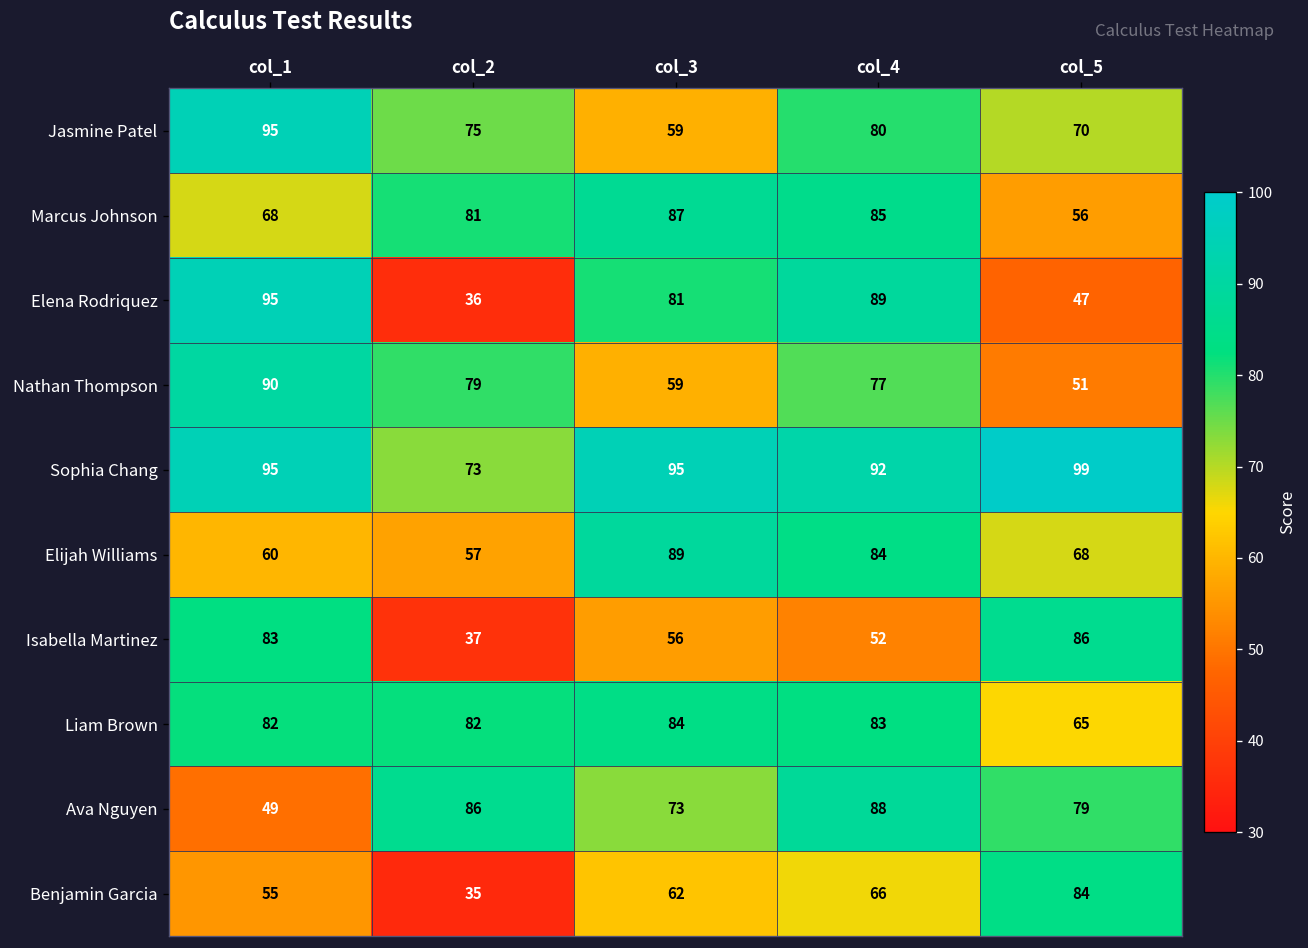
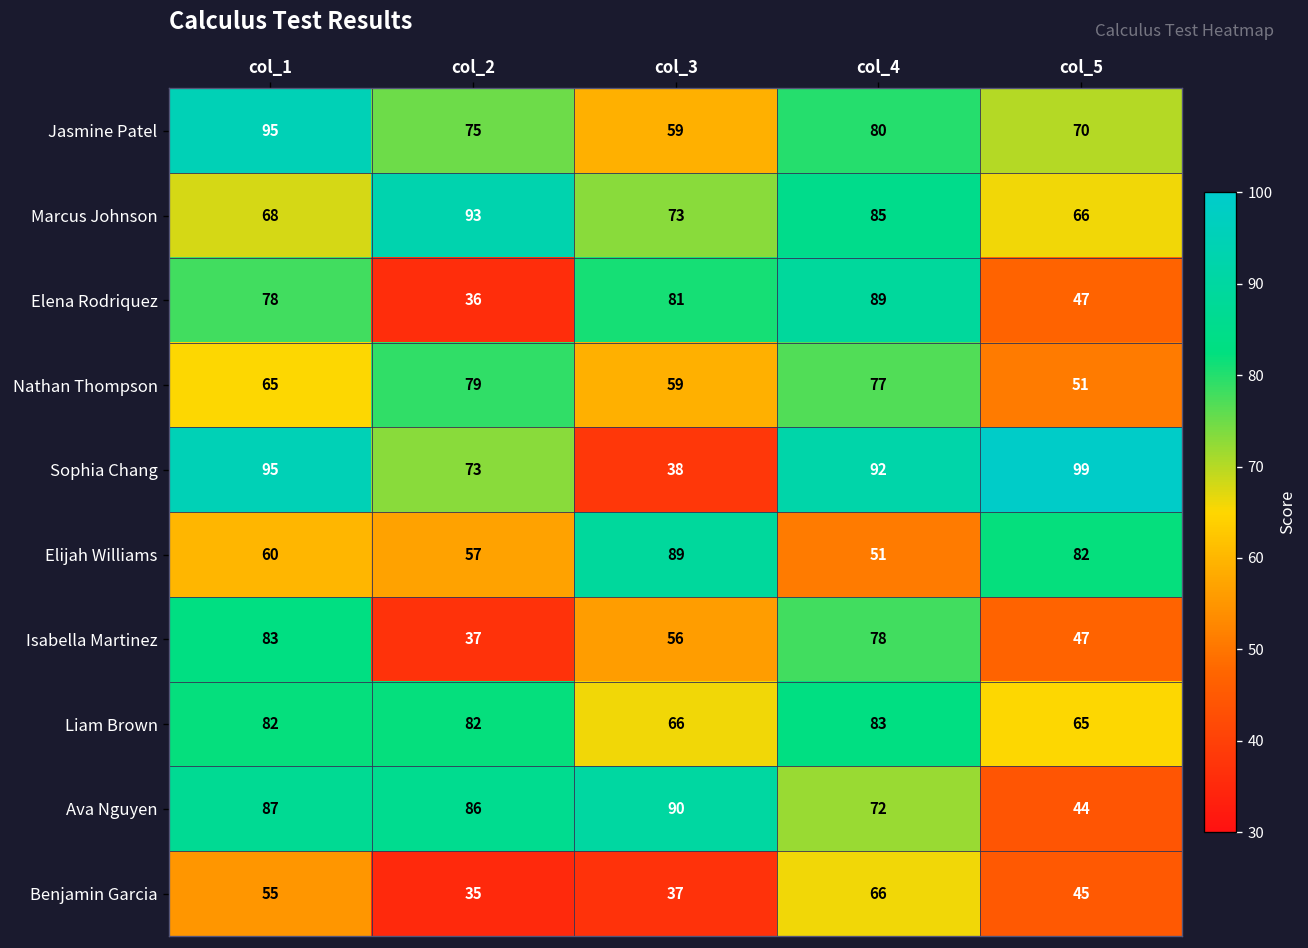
  {
    "Jasmine Patel": {
      "col_1": 95,
      "col_2": 75,
      "col_3": 59,
      "col_4": 80,
      "col_5": 70
    },
    "Marcus Johnson": {
      "col_1": 68,
-     "col_2": 81,
-     "col_3": 87,
+     "col_2": 93,
+     "col_3": 73,
      "col_4": 85,
-     "col_5": 56
+     "col_5": 66
    },
    "Elena Rodriquez": {
-     "col_1": 95,
+     "col_1": 78,
      "col_2": 36,
      "col_3": 81,
      "col_4": 89,
      "col_5": 47
    },
    "Nathan Thompson": {
-     "col_1": 90,
+     "col_1": 65,
      "col_2": 79,
      "col_3": 59,
      "col_4": 77,
      "col_5": 51
    },
    "Sophia Chang": {
      "col_1": 95,
      "col_2": 73,
-     "col_3": 95,
+     "col_3": 38,
      "col_4": 92,
      "col_5": 99
    },
    "Elijah Williams": {
      "col_1": 60,
      "col_2": 57,
      "col_3": 89,
-     "col_4": 84,
-     "col_5": 68
+     "col_4": 51,
+     "col_5": 82
    },
    "Isabella Martinez": {
      "col_1": 83,
      "col_2": 37,
      "col_3": 56,
-     "col_4": 52,
-     "col_5": 86
+     "col_4": 78,
+     "col_5": 47
    },
    "Liam Brown": {
      "col_1": 82,
      "col_2": 82,
-     "col_3": 84,
+     "col_3": 66,
      "col_4": 83,
      "col_5": 65
    },
    "Ava Nguyen": {
-     "col_1": 49,
+     "col_1": 87,
      "col_2": 86,
-     "col_3": 73,
-     "col_4": 88,
-     "col_5": 79
+     "col_3": 90,
+     "col_4": 72,
+     "col_5": 44
    },
    "Benjamin Garcia": {
      "col_1": 55,
      "col_2": 35,
-     "col_3": 62,
+     "col_3": 37,
      "col_4": 66,
-     "col_5": 84
+     "col_5": 45
    }
  }
